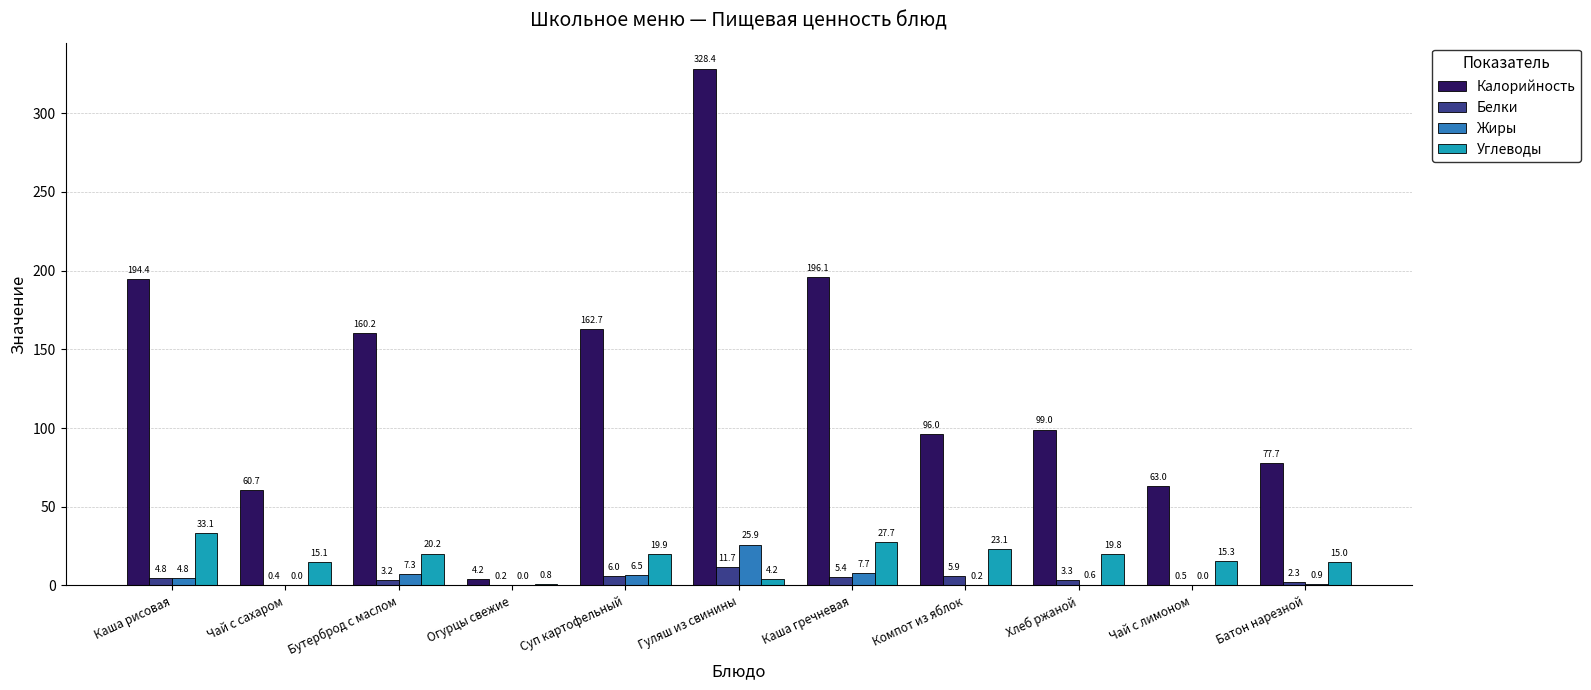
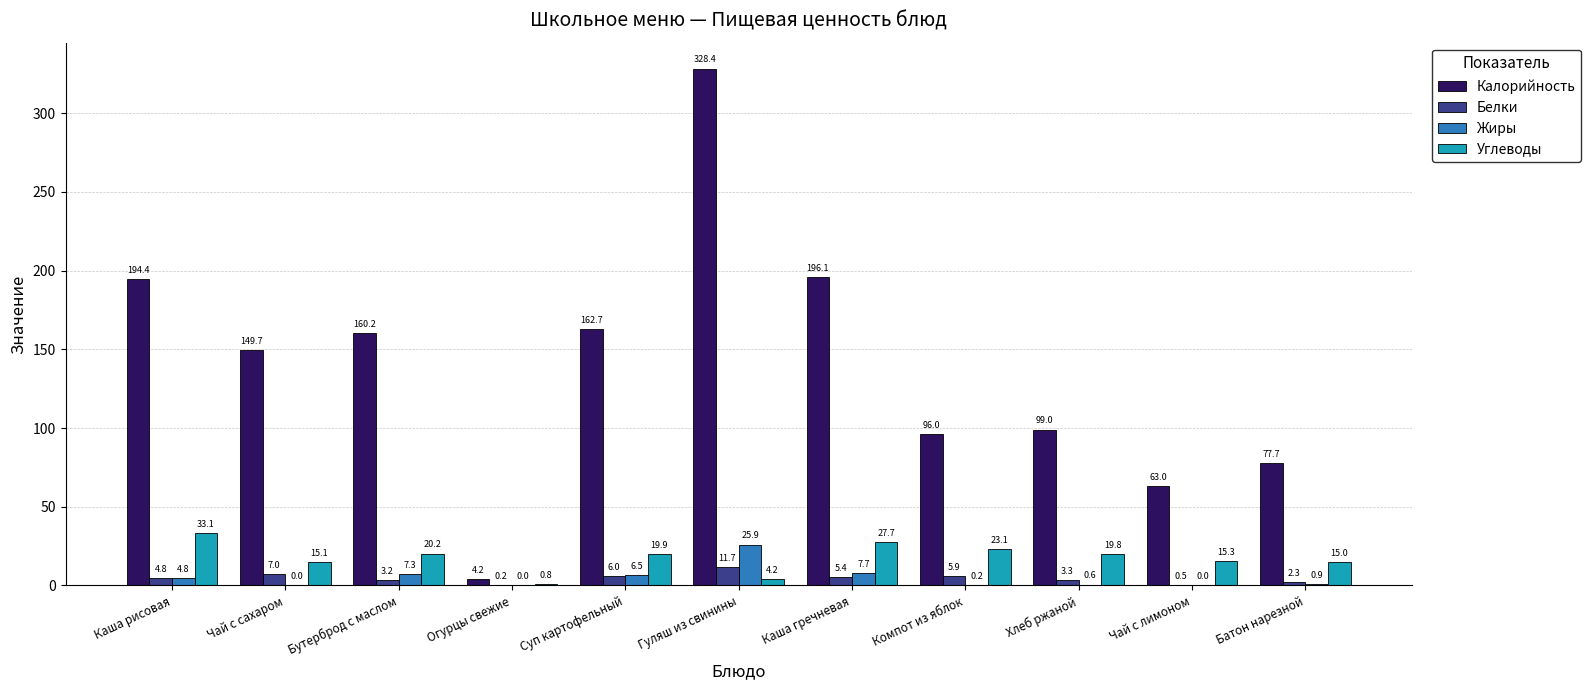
  {
    "Калорийность": {
      "Каша рисовая": 194.4,
-     "Чай с сахаром": 60.7,
+     "Чай с сахаром": 149.7,
      "Бутерброд с маслом": 160.2,
      "Огурцы свежие": 4.2,
      "Суп картофельный": 162.7,
      "Гуляш из свинины": 328.4,
      "Каша гречневая": 196.1,
      "Компот из яблок": 96.0,
      "Хлеб ржаной": 99.0,
      "Чай с лимоном": 63.0,
      "Батон нарезной": 77.7
    },
    "Белки": {
      "Каша рисовая": 4.8,
-     "Чай с сахаром": 0.4,
+     "Чай с сахаром": 7.0,
      "Бутерброд с маслом": 3.2,
      "Огурцы свежие": 0.2,
      "Суп картофельный": 6.0,
      "Гуляш из свинины": 11.7,
      "Каша гречневая": 5.4,
      "Компот из яблок": 5.9,
      "Хлеб ржаной": 3.3,
      "Чай с лимоном": 0.5,
      "Батон нарезной": 2.3
    }
  }
